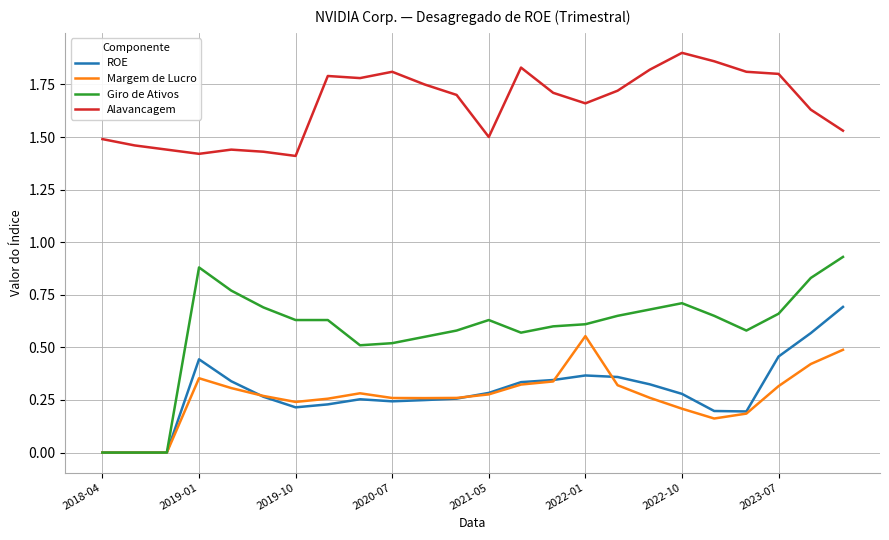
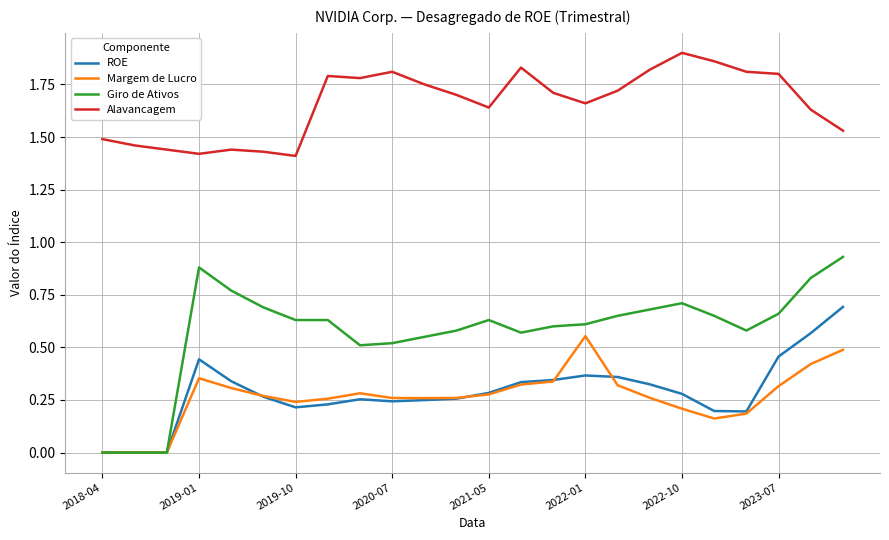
  {
    "ROE": {
      "2019-01": 0.44,
      "2019-10": 0.22,
      "2020-07": 0.24,
      "2022-01": 0.37,
      "2022-10": 0.28,
      "2023-07": 0.46
    },
    "Margem de Lucro": {
      "2019-01": 0.35,
      "2019-10": 0.24,
      "2020-07": 0.26,
      "2022-01": 0.55,
      "2022-10": 0.21,
      "2023-07": 0.32
    },
    "Giro de Ativos": {
      "2019-01": 0.88,
      "2019-10": 0.63,
      "2020-07": 0.52,
      "2021-05": 0.63,
      "2022-01": 0.61,
      "2022-10": 0.71,
      "2023-07": 0.66
    },
    "Alavancagem": {
      "2018-04": 1.49,
      "2019-01": 1.42,
      "2019-10": 1.41,
      "2020-07": 1.81,
-     "2021-05": 1.50,
+     "2021-05": 1.64,
      "2022-01": 1.66,
      "2022-10": 1.90,
      "2023-07": 1.80
    }
  }
